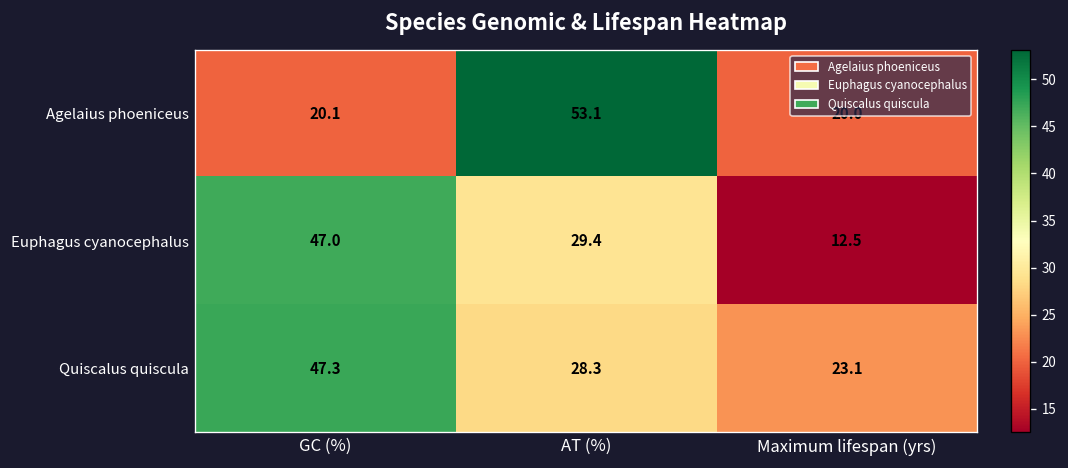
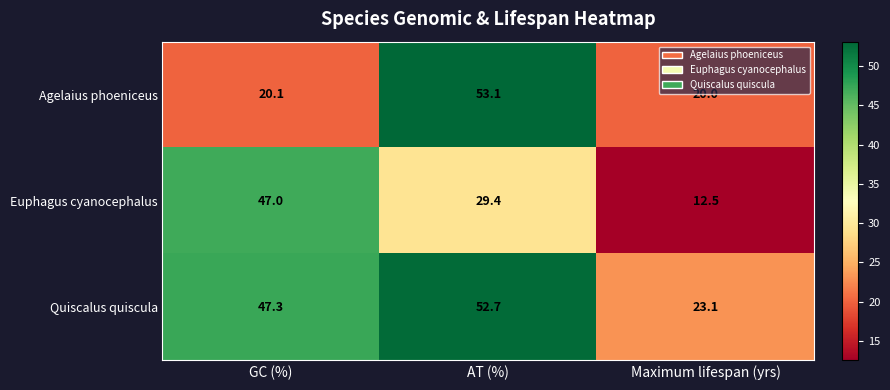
  {
    "Agelaius phoeniceus": {
      "GC (%)": 20.1,
      "AT (%)": 53.1
    },
    "Euphagus cyanocephalus": {
      "GC (%)": 47.0,
      "AT (%)": 29.4,
      "Maximum lifespan (yrs)": 12.5
    },
    "Quiscalus quiscula": {
      "GC (%)": 47.3,
-     "AT (%)": 28.3,
+     "AT (%)": 52.7,
      "Maximum lifespan (yrs)": 23.1
    }
  }
